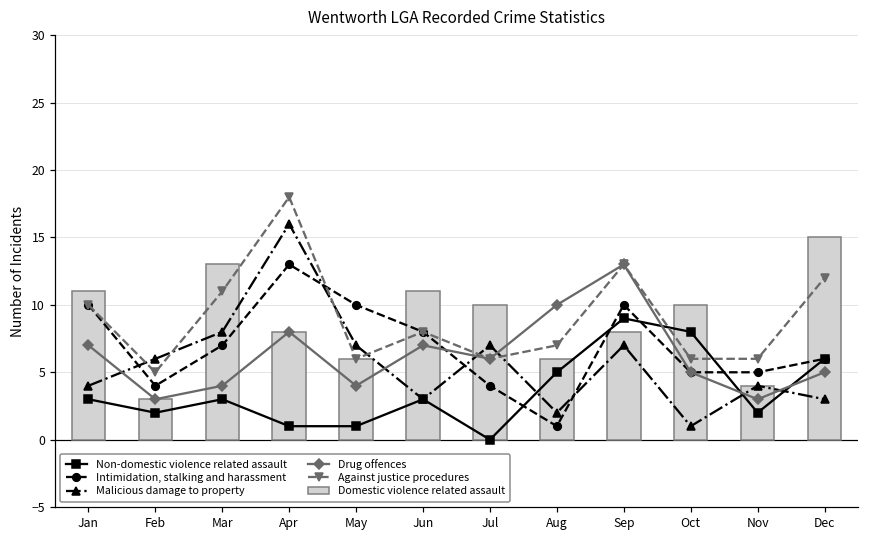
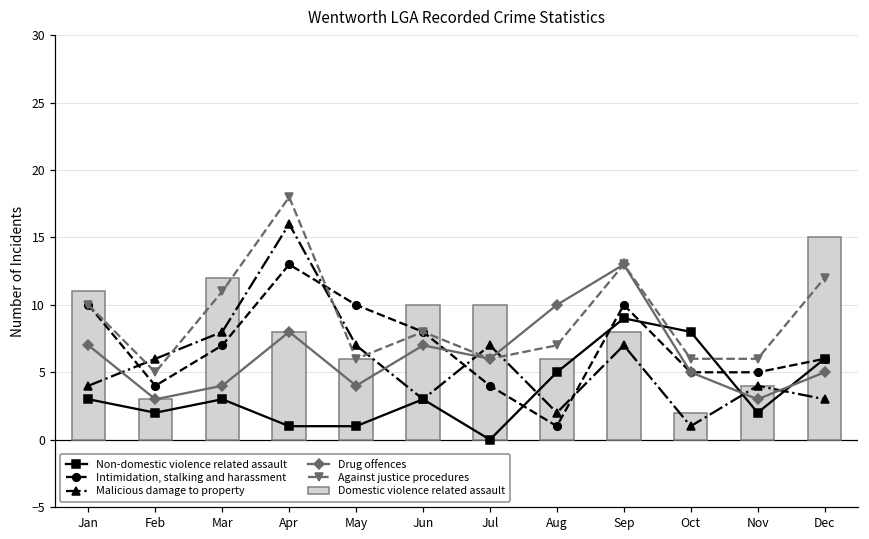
  {
    "Domestic violence related assault": {
      "Jan": 11,
      "Feb": 3,
-     "Mar": 13,
+     "Mar": 12,
      "Apr": 8,
      "May": 6,
-     "Jun": 11,
+     "Jun": 10,
      "Jul": 10,
      "Aug": 6,
      "Sep": 8,
-     "Oct": 10,
+     "Oct": 2,
      "Nov": 4,
      "Dec": 15
    }
  }
